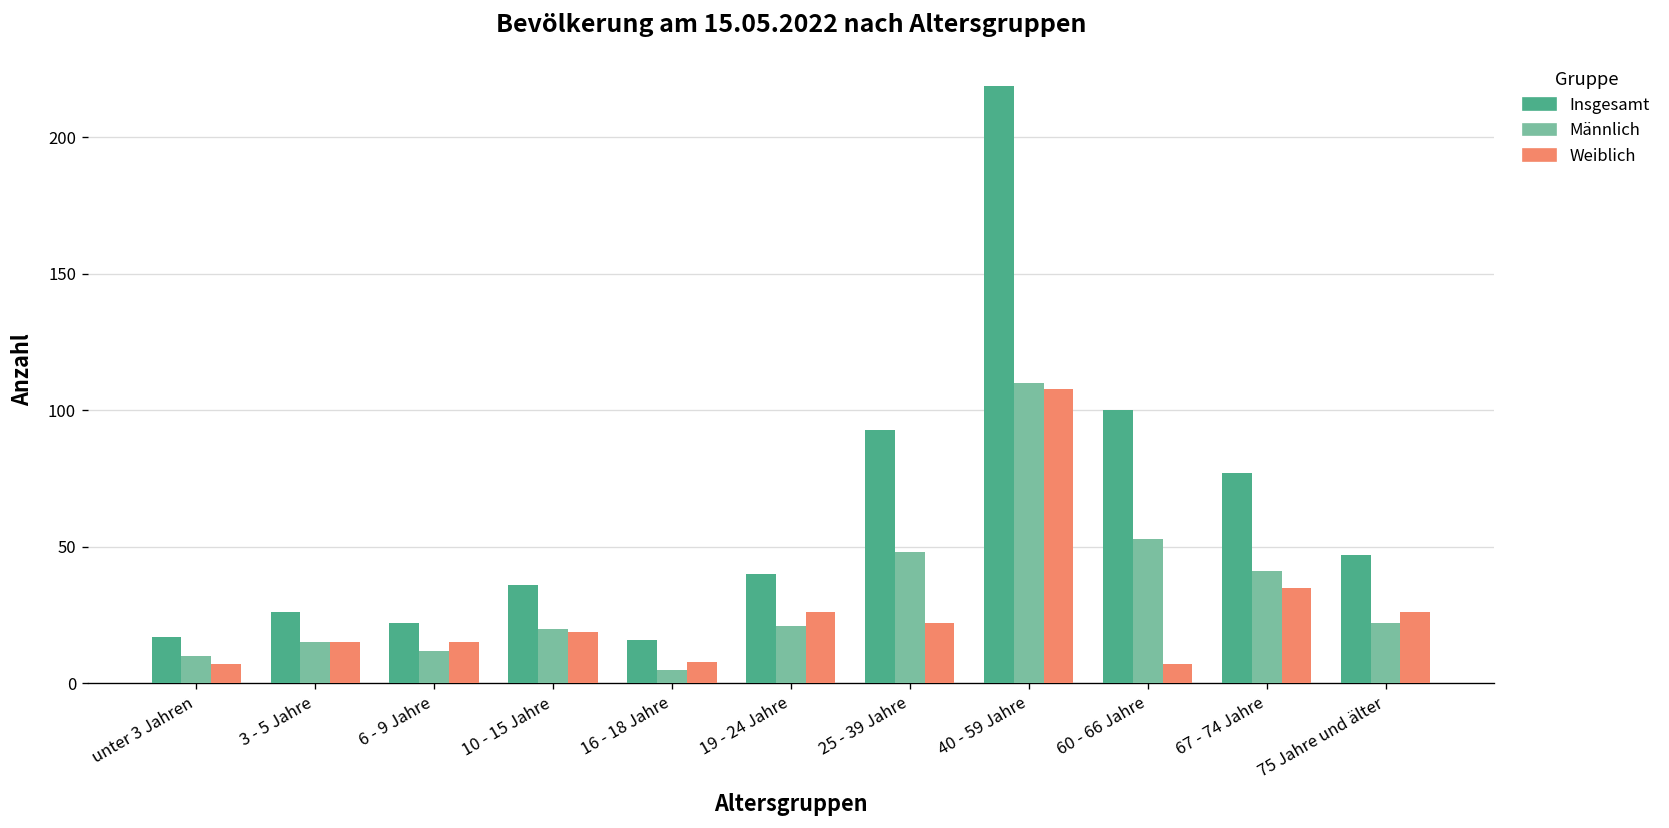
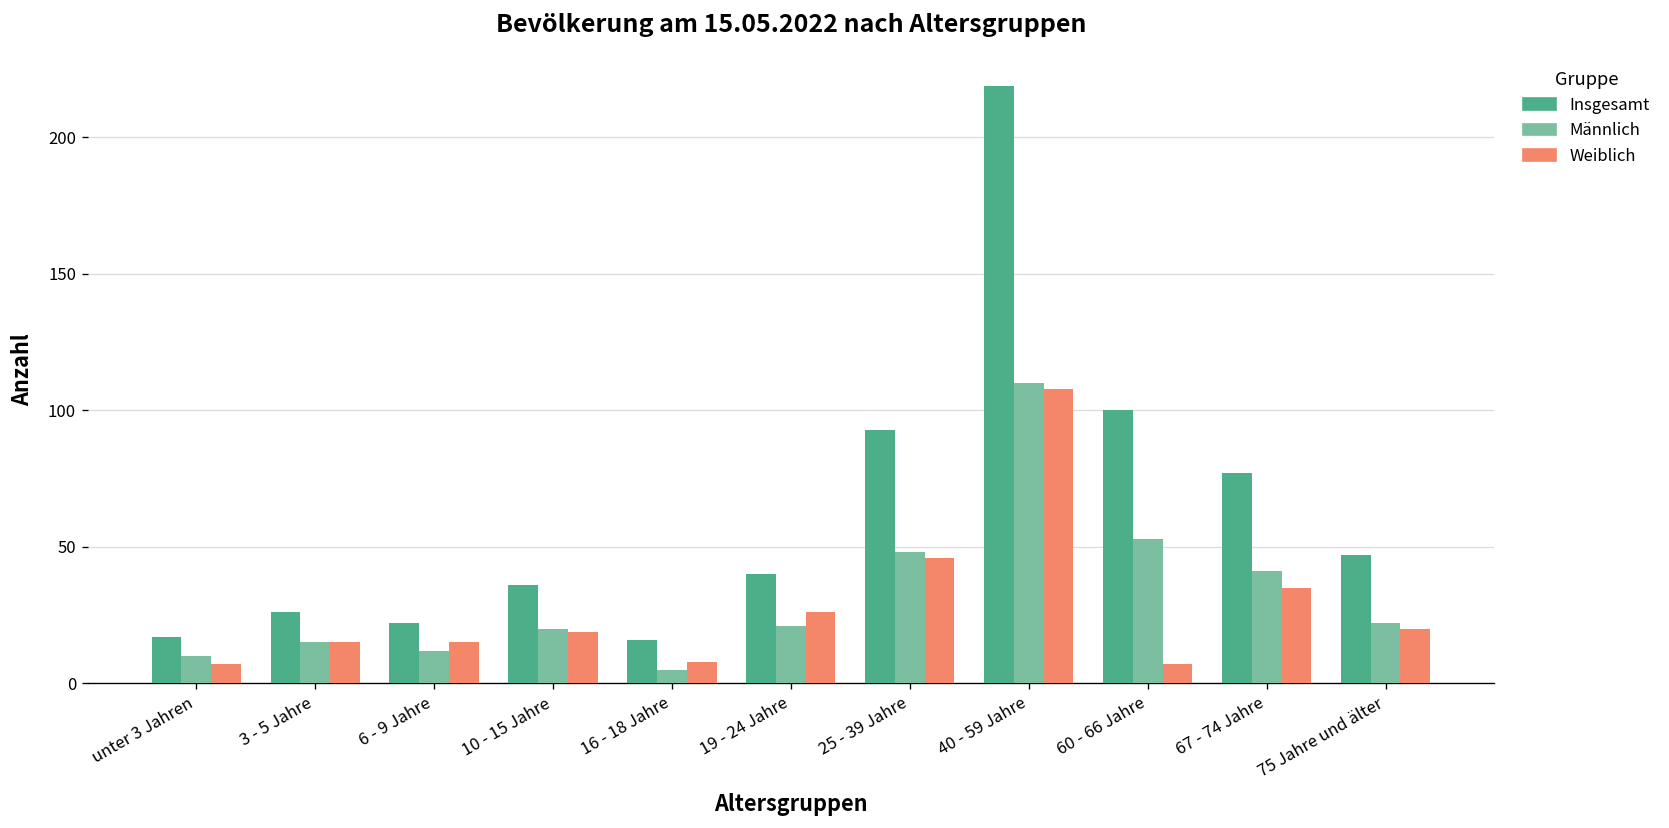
  {
    "Weiblich": {
      "unter 3 Jahren": 7,
      "3 - 5 Jahre": 15,
      "6 - 9 Jahre": 15,
      "10 - 15 Jahre": 19,
      "16 - 18 Jahre": 8,
      "19 - 24 Jahre": 26,
-     "25 - 39 Jahre": 22,
+     "25 - 39 Jahre": 46,
      "40 - 59 Jahre": 108,
      "60 - 66 Jahre": 7,
      "67 - 74 Jahre": 35,
-     "75 Jahre und älter": 26
+     "75 Jahre und älter": 20
    }
  }
